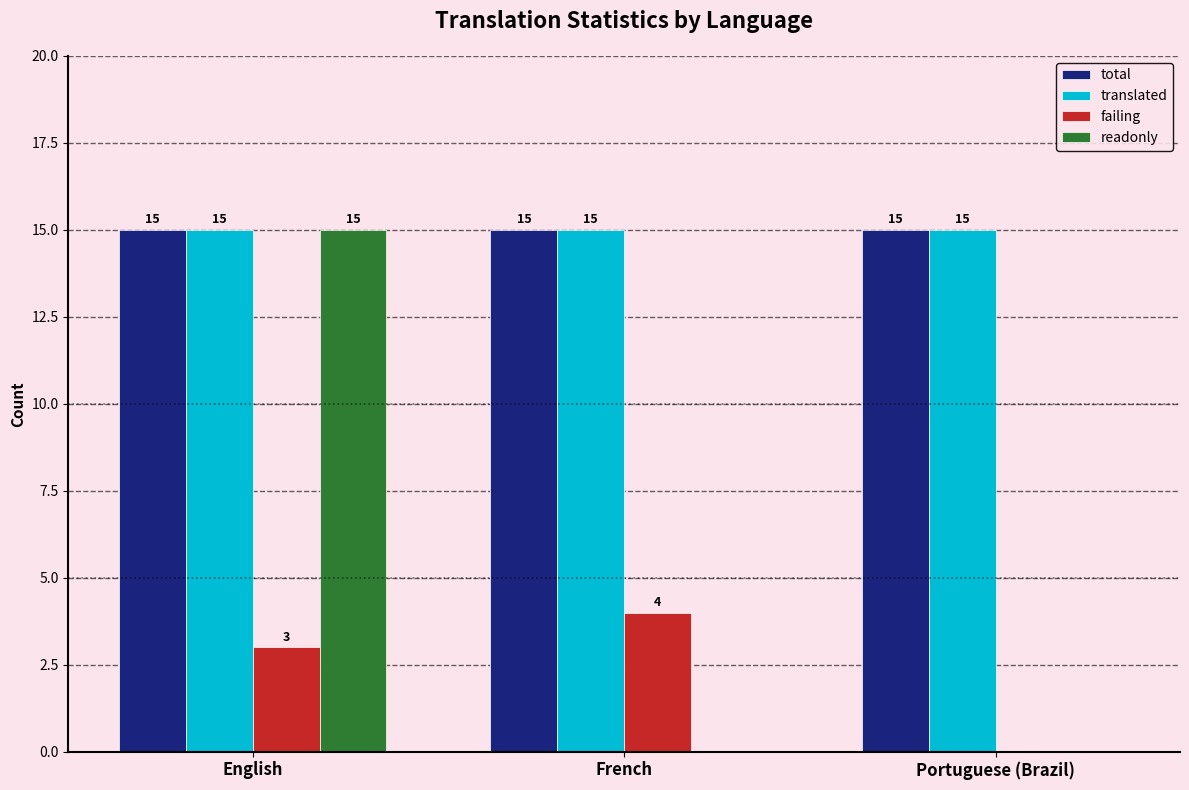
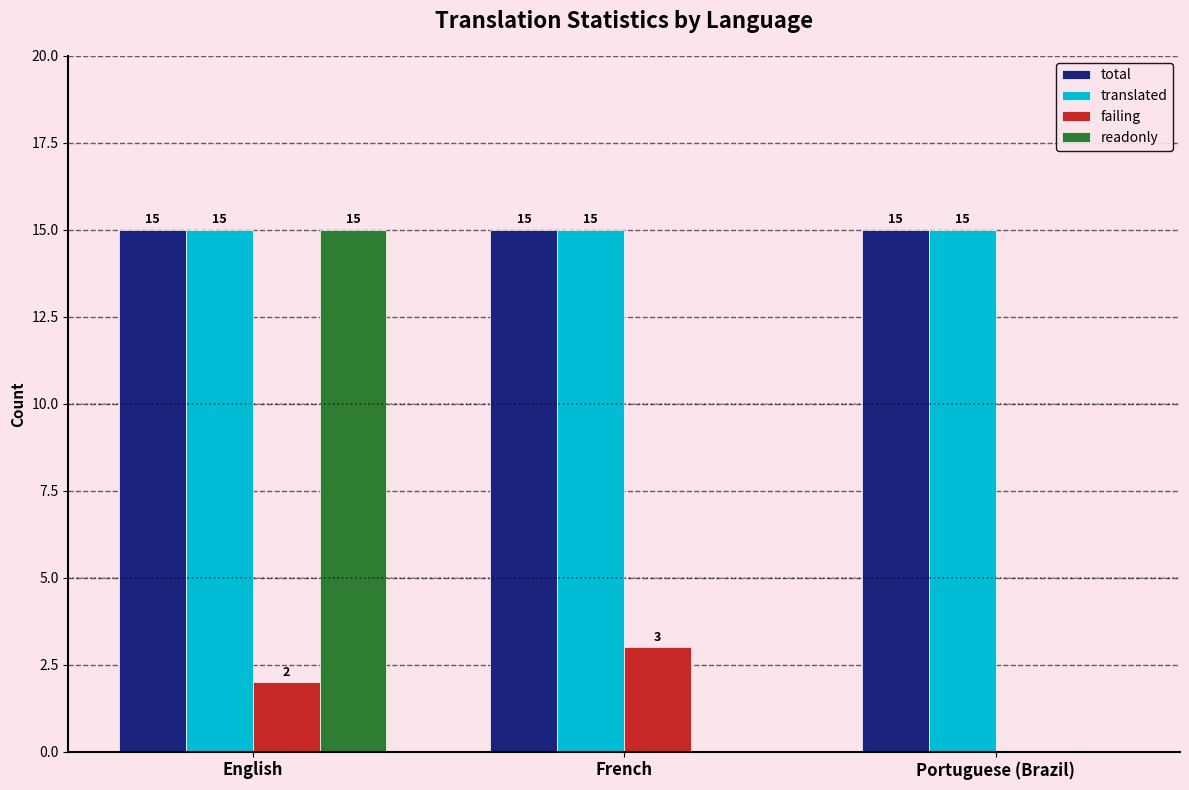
  {
    "total": {
      "English": 15,
      "French": 15,
      "Portuguese (Brazil)": 15
    },
    "translated": {
      "English": 15,
      "French": 15,
      "Portuguese (Brazil)": 15
    },
    "failing": {
-     "English": 3,
-     "French": 4
+     "English": 2,
+     "French": 3
    },
    "readonly": {
      "English": 15
    }
  }
